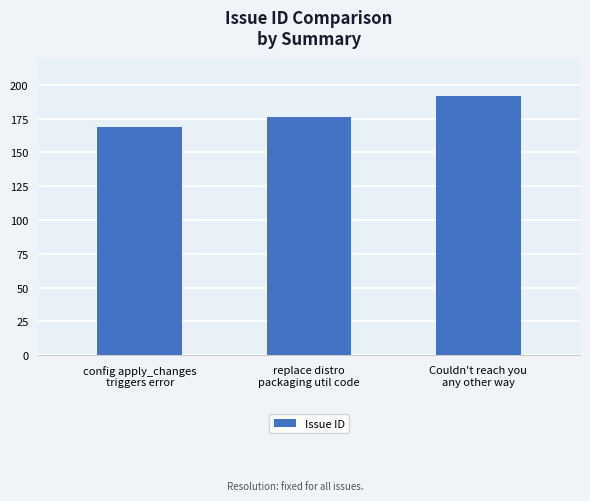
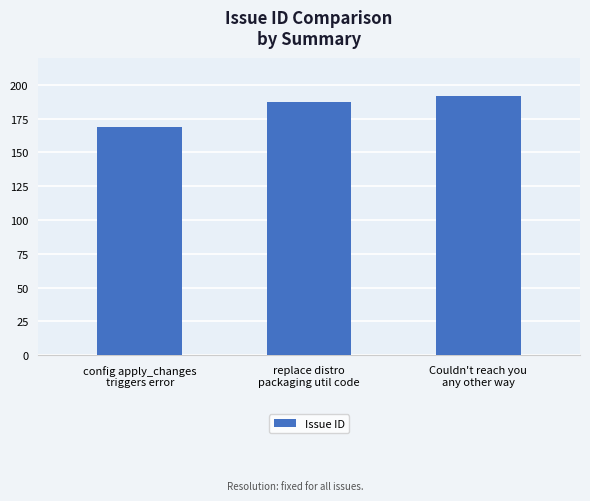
  {
    "config apply_changes triggers error": 169,
-   "replace distro packaging util code": 176,
+   "replace distro packaging util code": 187,
    "Couldn't reach you any other way": 192
  }
